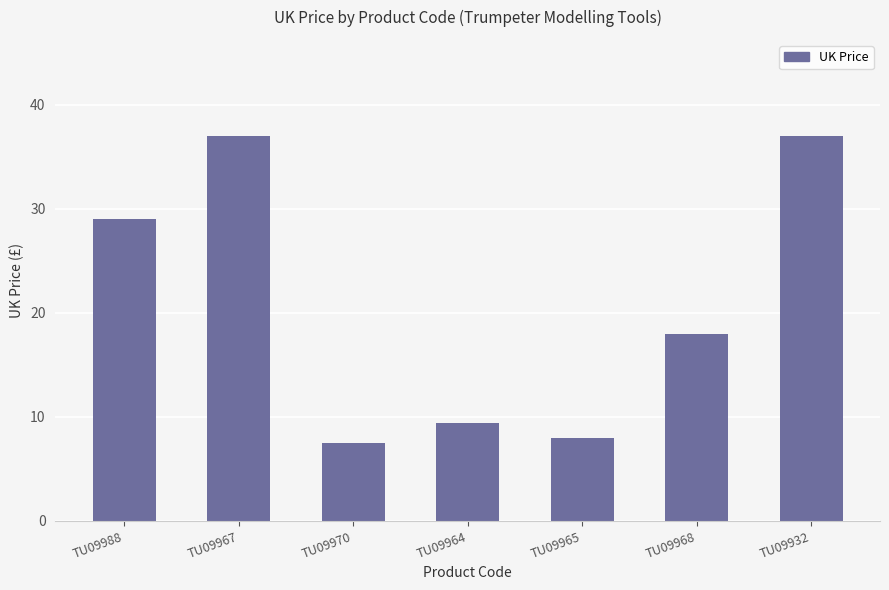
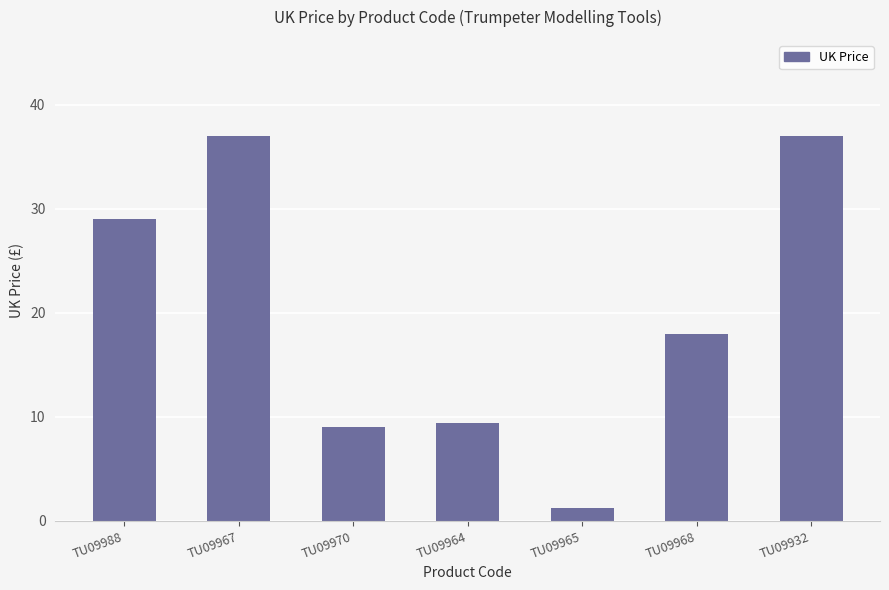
  {
    "TU09988": 29.0,
    "TU09967": 37.0,
-   "TU09970": 7.5,
+   "TU09970": 9.0,
    "TU09964": 9.4,
-   "TU09965": 8.0,
+   "TU09965": 1.3,
    "TU09968": 18.0,
    "TU09932": 37.0
  }
